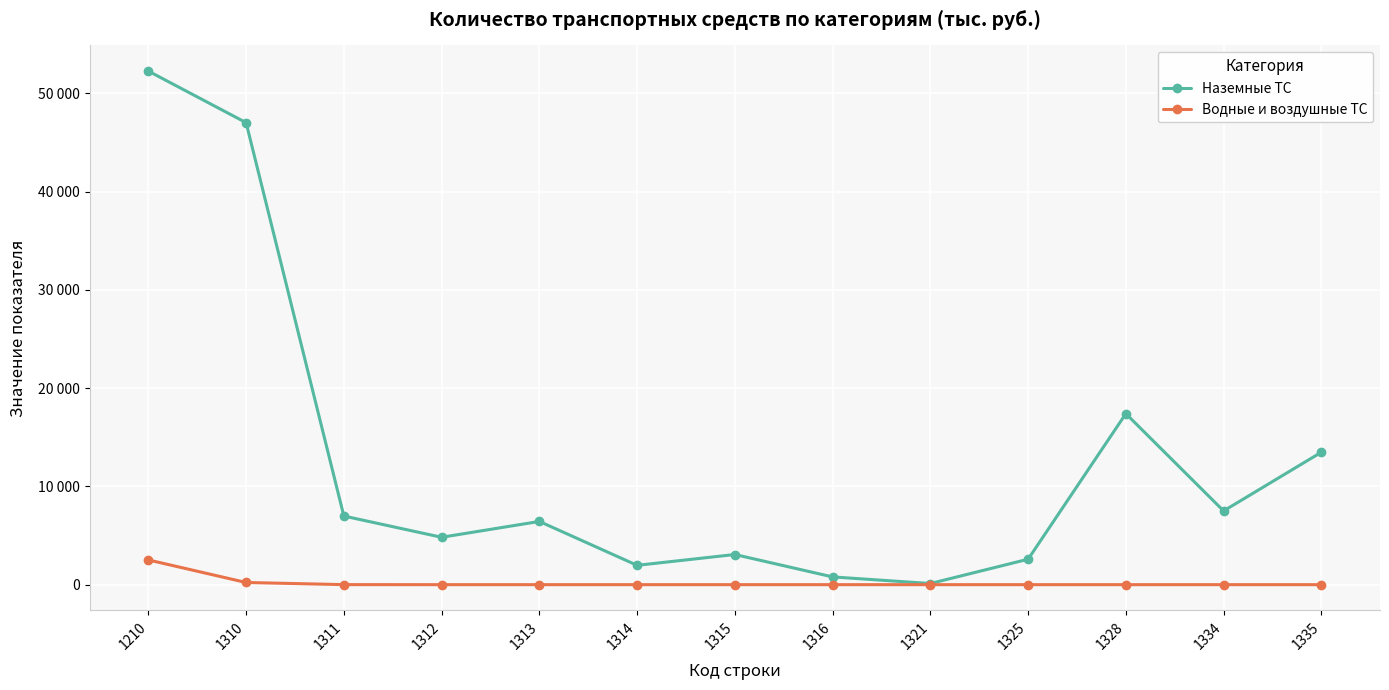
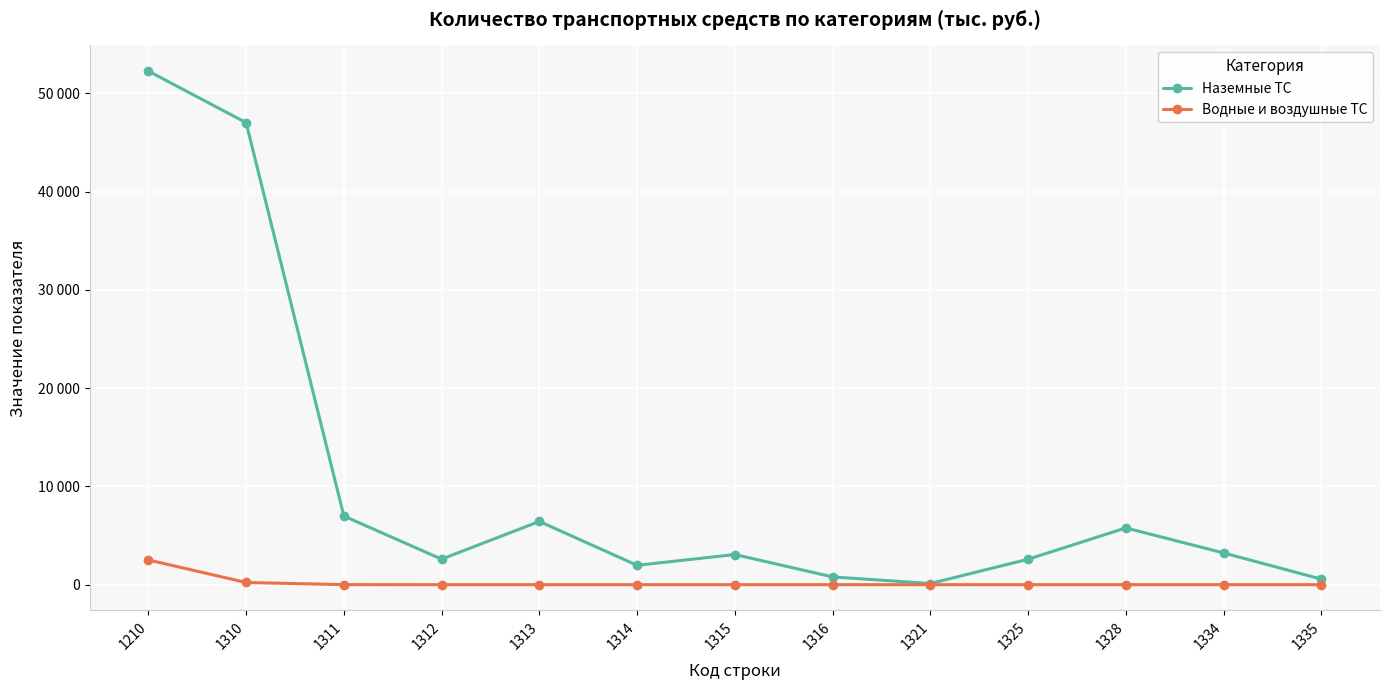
  {
    "Наземные ТС": {
      "1210": 52000,
      "1310": 47000,
      "1311": 7000,
-     "1312": 5000,
+     "1312": 3000,
      "1313": 6000,
      "1314": 2000,
      "1315": 3000,
      "1316": 1000,
      "1325": 3000,
-     "1328": 17000,
-     "1334": 8000,
-     "1335": 13000
+     "1328": 6000,
+     "1334": 3000,
+     "1335": 1000
    },
    "Водные и воздушные ТС": {
      "1210": 3000,
      "1310": 0,
      "1311": 0,
      "1312": 0,
      "1313": 0,
      "1314": 0,
      "1315": 0,
      "1316": 0,
      "1325": 0,
      "1328": 0,
      "1334": 0,
      "1335": 0
    }
  }
